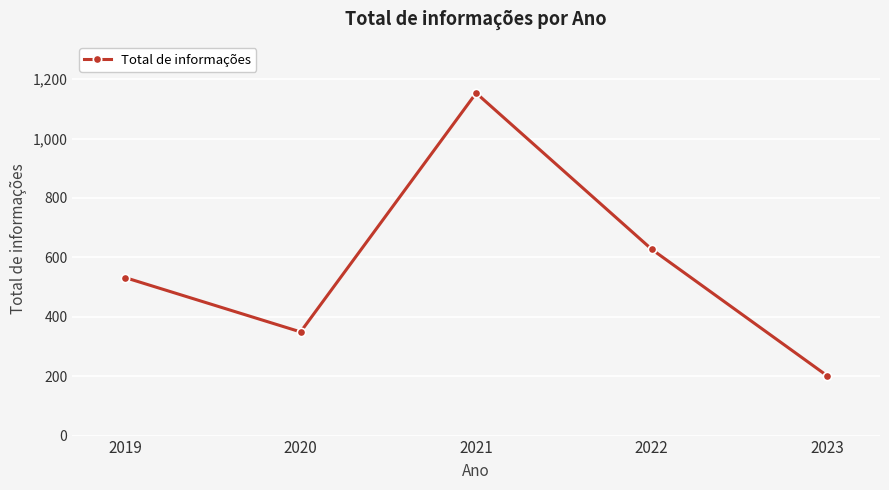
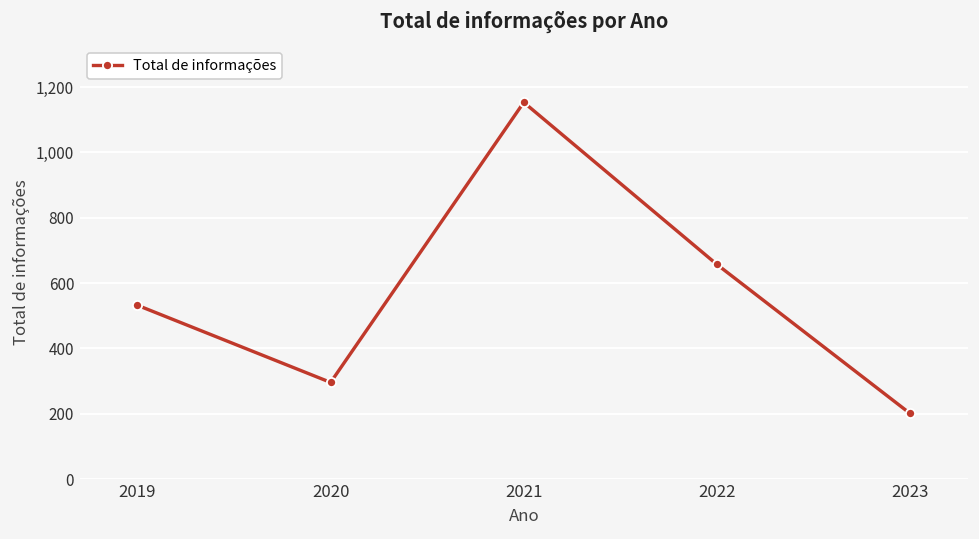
  {
    "2019": "530",
-   "2020": "350",
+   "2020": "300",
    "2021": "1,150",
-   "2022": "630",
+   "2022": "660",
    "2023": "200"
  }
